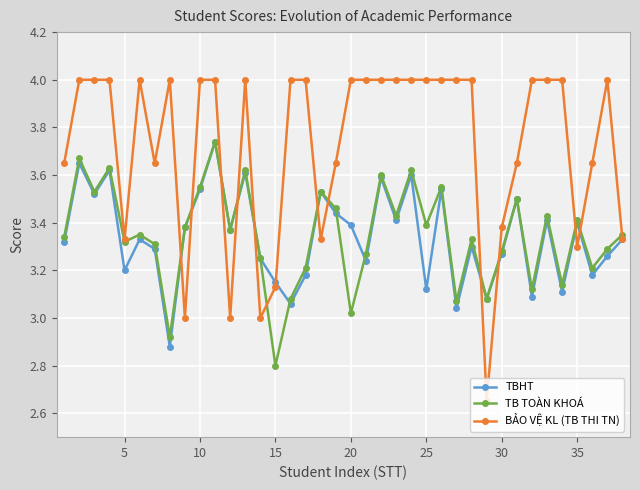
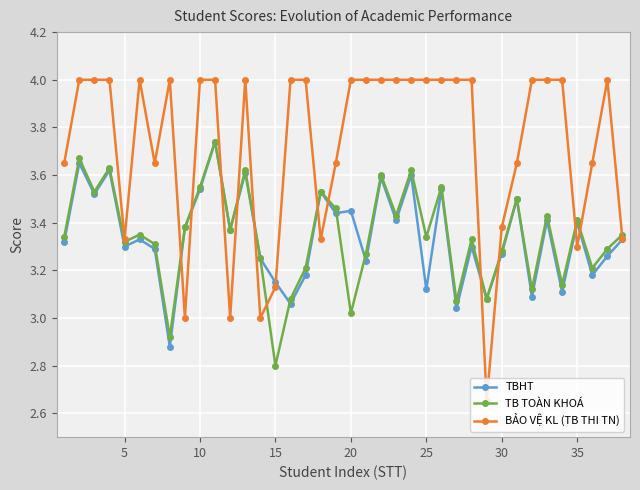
  {
    "TBHT": {
-     "5": 3.2,
+     "5": 3.3,
      "15": 3.15,
-     "20": 3.39,
+     "20": 3.45,
      "25": 3.12
    },
    "TB TOÀN KHOÁ": {
      "15": 2.80,
      "20": 3.02,
-     "25": 3.39
+     "25": 3.34
    },
    "BẢO VỆ KL (TB THI TN)": {
      "10": 4.00,
      "15": 3.13,
      "20": 4.00,
      "25": 4.00,
      "30": 3.38,
      "35": 3.30
    }
  }
